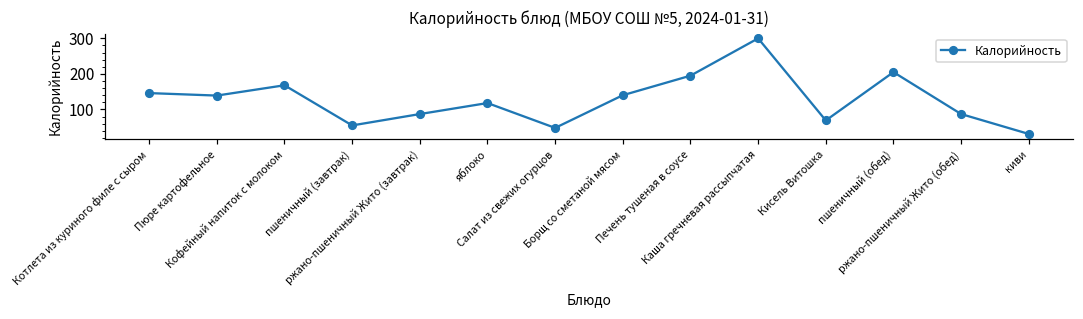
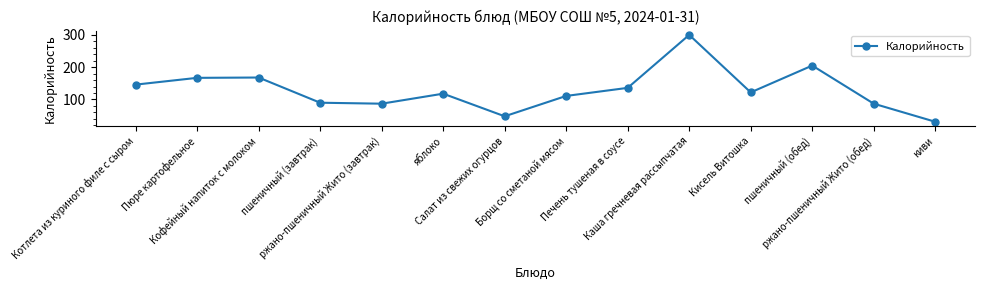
  {
    "Котлета из куриного филе с сыром": 150,
-   "Пюре картофельное": 140,
+   "Пюре картофельное": 170,
    "Кофейный напиток с молоком": 170,
-   "пшеничный (завтрак)": 60,
+   "пшеничный (завтрак)": 90,
    "ржано-пшеничный Жито (завтрак)": 90,
    "яблоко": 120,
    "Салат из свежих огурцов": 50,
-   "Борщ со сметаной мясом": 140,
-   "Печень тушеная в соусе": 200,
+   "Борщ со сметаной мясом": 110,
+   "Печень тушеная в соусе": 140,
    "Каша гречневая рассыпчатая": 300,
-   "Кисель Витошка": 70,
+   "Кисель Витошка": 120,
    "пшеничный (обед)": 210,
    "ржано-пшеничный Жито (обед)": 90,
    "киви": 30
  }
